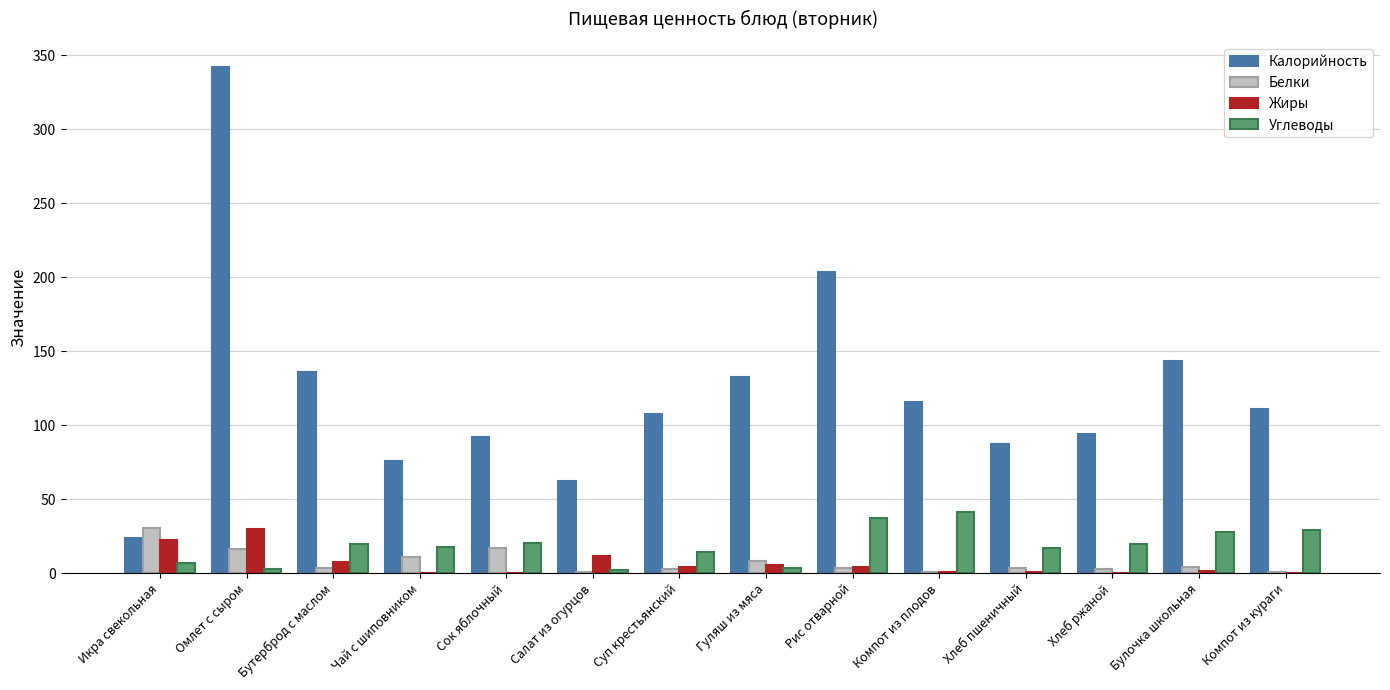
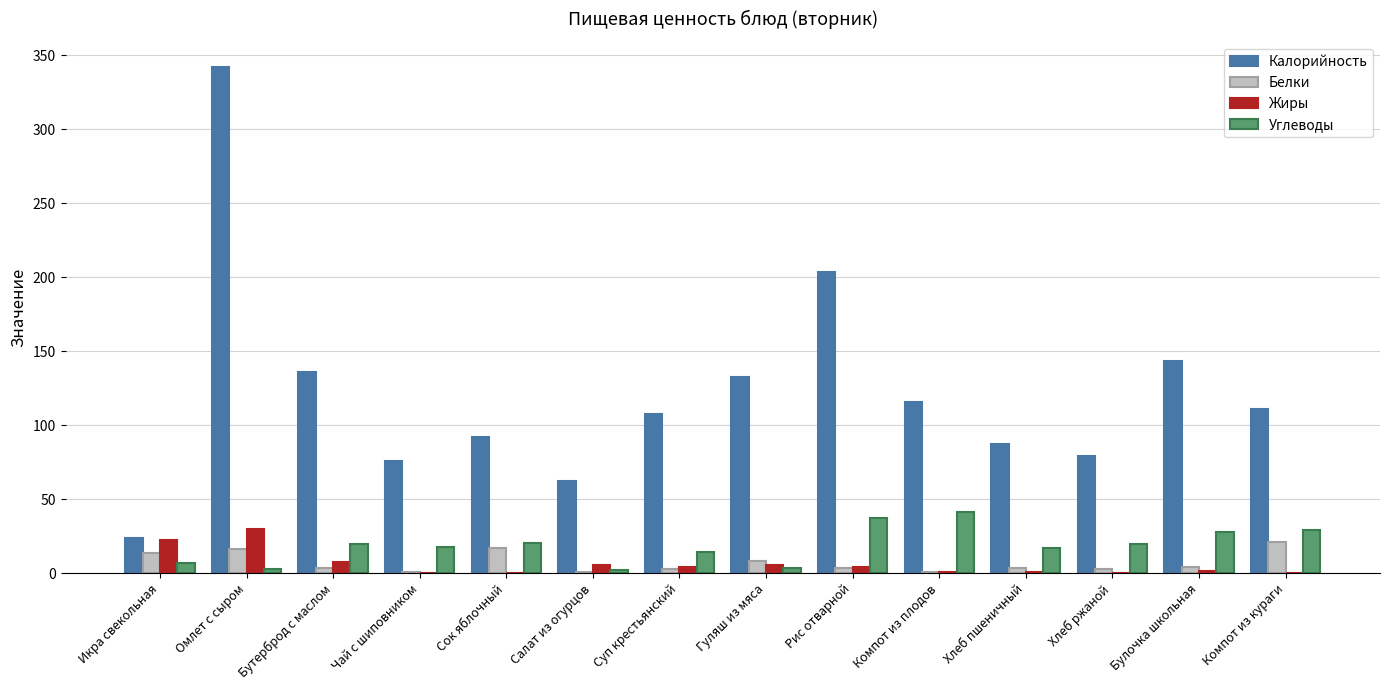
  {
    "Калорийность": {
      "Икра свекольная": 24,
      "Омлет с сыром": 342,
      "Бутерброд с маслом": 136,
      "Чай с шиповником": 76,
      "Сок яблочный": 92,
      "Салат из огурцов": 62,
      "Суп крестьянский": 108,
      "Гуляш из мяса": 133,
      "Рис отварной": 204,
      "Компот из плодов": 116,
      "Хлеб пшеничный": 87,
-     "Хлеб ржаной": 94,
+     "Хлеб ржаной": 79,
      "Булочка школьная": 143,
      "Компот из кураги": 111
    },
    "Белки": {
-     "Икра свекольная": 30,
+     "Икра свекольная": 14,
      "Омлет с сыром": 16,
      "Бутерброд с маслом": 3,
-     "Чай с шиповником": 11,
+     "Чай с шиповником": 0,
      "Сок яблочный": 17,
      "Суп крестьянский": 3,
      "Гуляш из мяса": 8,
      "Рис отварной": 4,
      "Хлеб пшеничный": 3,
      "Хлеб ржаной": 3,
      "Булочка школьная": 4,
-     "Компот из кураги": 1
+     "Компот из кураги": 21
    },
    "Жиры": {
      "Икра свекольная": 22,
      "Омлет с сыром": 30,
      "Бутерброд с маслом": 8,
-     "Салат из огурцов": 12,
+     "Салат из огурцов": 6,
      "Суп крестьянский": 4,
      "Гуляш из мяса": 5,
      "Рис отварной": 4,
      "Компот из кураги": 0
    },
    "Углеводы": {
      "Икра свекольная": 7,
      "Омлет с сыром": 3,
      "Бутерброд с маслом": 20,
      "Чай с шиповником": 18,
      "Сок яблочный": 20,
      "Салат из огурцов": 2,
      "Суп крестьянский": 14,
      "Гуляш из мяса": 3,
      "Рис отварной": 38,
      "Компот из плодов": 41,
      "Хлеб пшеничный": 17,
      "Хлеб ржаной": 20,
      "Булочка школьная": 28,
      "Компот из кураги": 29
    }
  }
